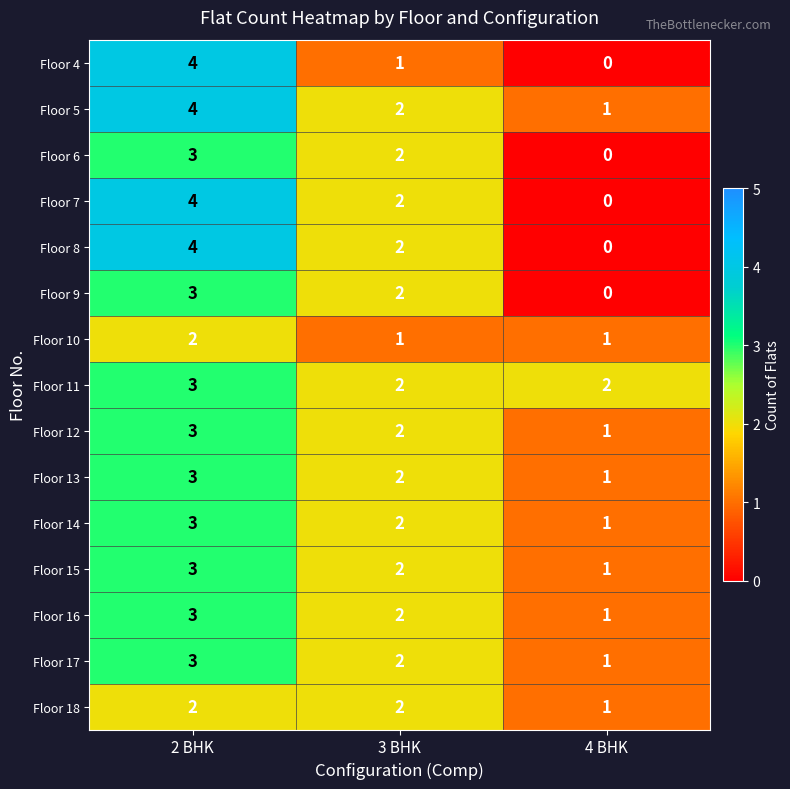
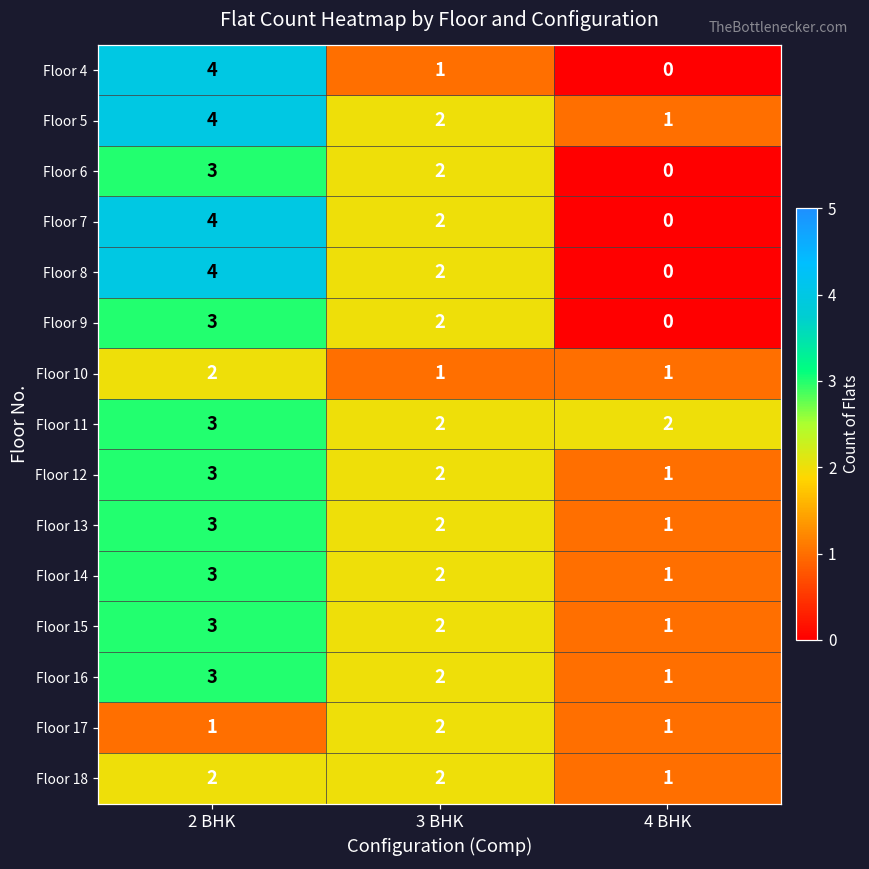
  {
    "Floor 4": {
      "2 BHK": 4,
      "3 BHK": 1,
      "4 BHK": 0
    },
    "Floor 5": {
      "2 BHK": 4,
      "3 BHK": 2,
      "4 BHK": 1
    },
    "Floor 6": {
      "2 BHK": 3,
      "3 BHK": 2,
      "4 BHK": 0
    },
    "Floor 7": {
      "2 BHK": 4,
      "3 BHK": 2,
      "4 BHK": 0
    },
    "Floor 8": {
      "2 BHK": 4,
      "3 BHK": 2,
      "4 BHK": 0
    },
    "Floor 9": {
      "2 BHK": 3,
      "3 BHK": 2,
      "4 BHK": 0
    },
    "Floor 10": {
      "2 BHK": 2,
      "3 BHK": 1,
      "4 BHK": 1
    },
    "Floor 11": {
      "2 BHK": 3,
      "3 BHK": 2,
      "4 BHK": 2
    },
    "Floor 12": {
      "2 BHK": 3,
      "3 BHK": 2,
      "4 BHK": 1
    },
    "Floor 13": {
      "2 BHK": 3,
      "3 BHK": 2,
      "4 BHK": 1
    },
    "Floor 14": {
      "2 BHK": 3,
      "3 BHK": 2,
      "4 BHK": 1
    },
    "Floor 15": {
      "2 BHK": 3,
      "3 BHK": 2,
      "4 BHK": 1
    },
    "Floor 16": {
      "2 BHK": 3,
      "3 BHK": 2,
      "4 BHK": 1
    },
    "Floor 17": {
-     "2 BHK": 3,
+     "2 BHK": 1,
      "3 BHK": 2,
      "4 BHK": 1
    },
    "Floor 18": {
      "2 BHK": 2,
      "3 BHK": 2,
      "4 BHK": 1
    }
  }
